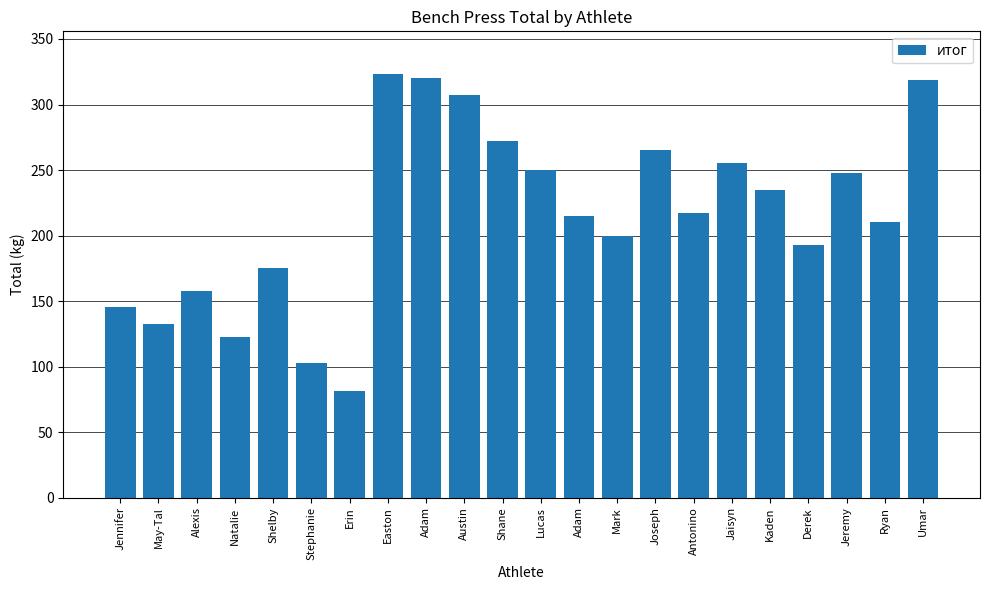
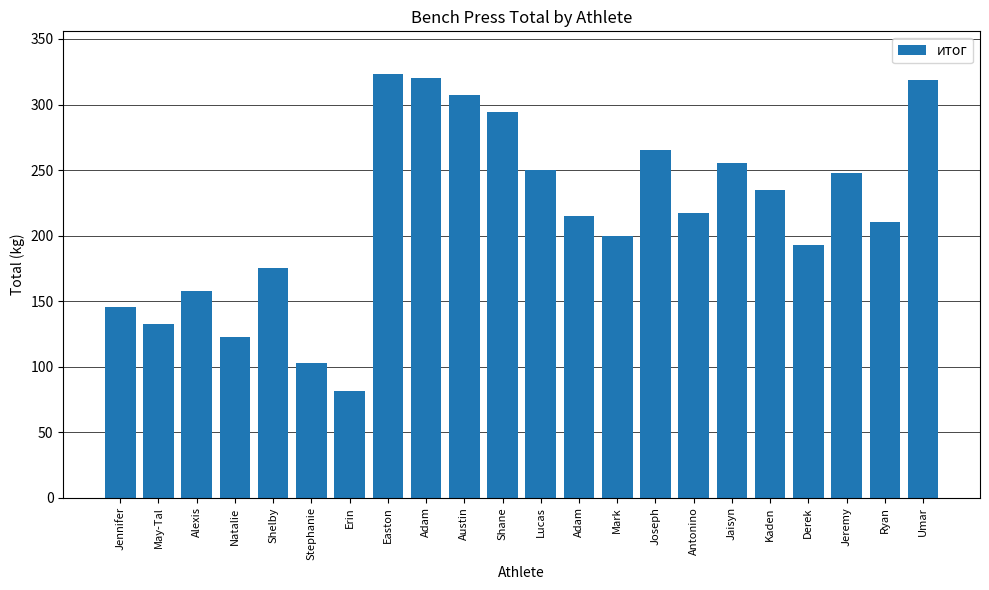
  {
    "Jennifer": 146,
    "May-Tal": 133,
    "Alexis": 158,
    "Natalie": 123,
    "Shelby": 176,
    "Stephanie": 103,
    "Erin": 81,
    "Easton": 324,
    "Austin": 308,
-   "Shane": 273,
+   "Shane": 294,
    "Lucas": 250,
    "Mark": 200,
    "Joseph": 265,
    "Antonino": 218,
    "Jaisyn": 255,
    "Kaden": 235,
    "Derek": 193,
    "Jeremy": 248,
    "Ryan": 210,
    "Umar": 319
  }
